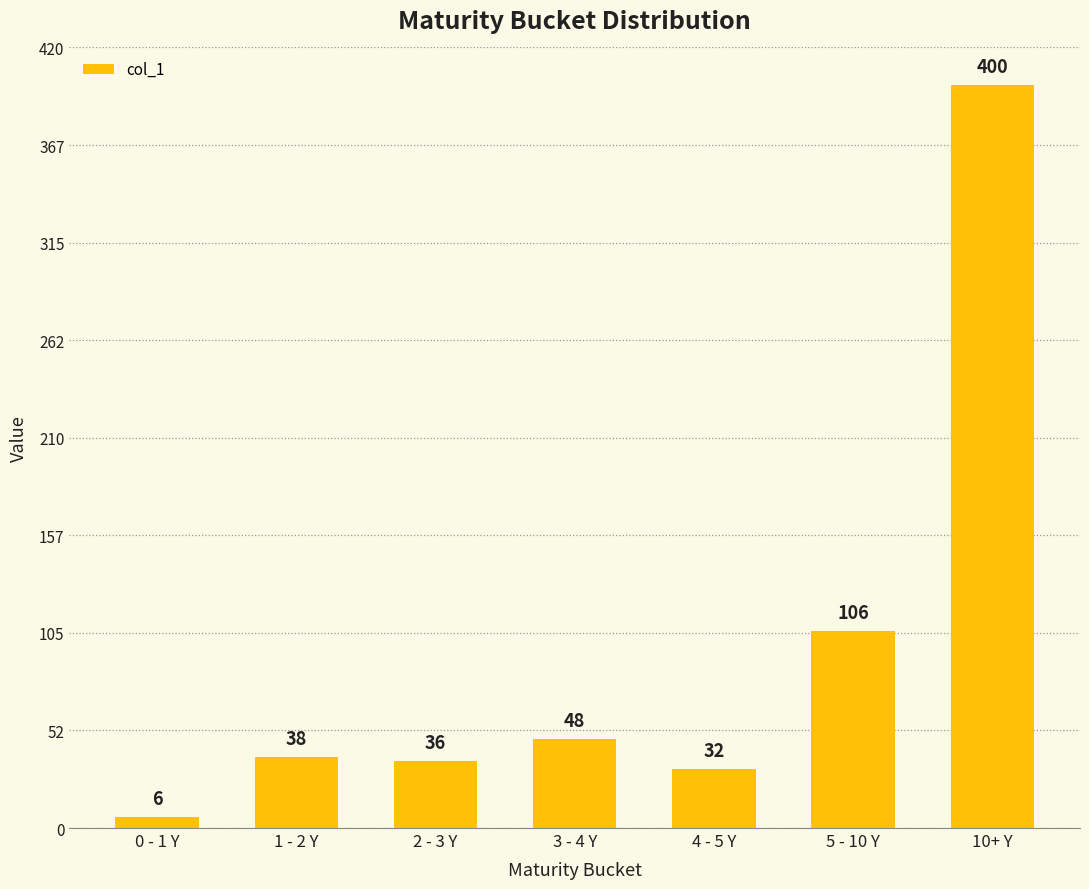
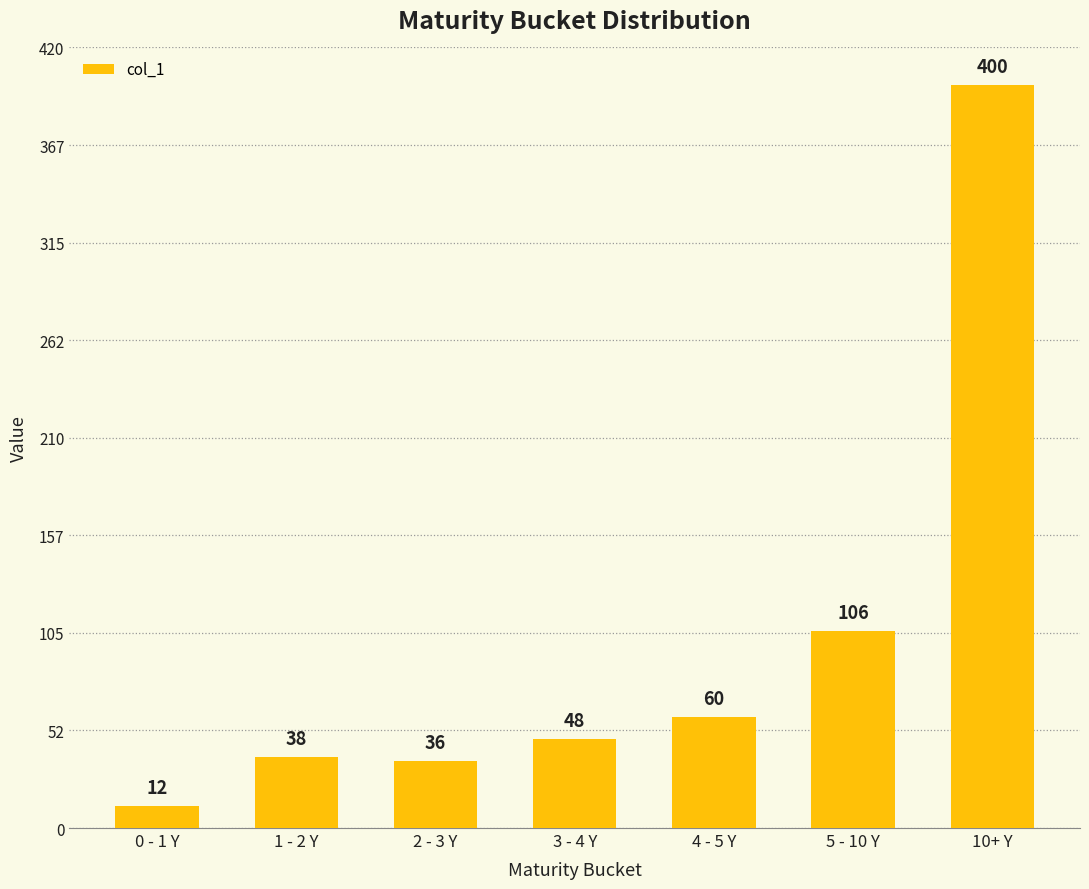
  {
-   "0 - 1 Y": 6,
+   "0 - 1 Y": 12,
    "1 - 2 Y": 38,
    "2 - 3 Y": 36,
    "3 - 4 Y": 48,
-   "4 - 5 Y": 32,
+   "4 - 5 Y": 60,
    "5 - 10 Y": 106,
    "10+ Y": 400
  }
